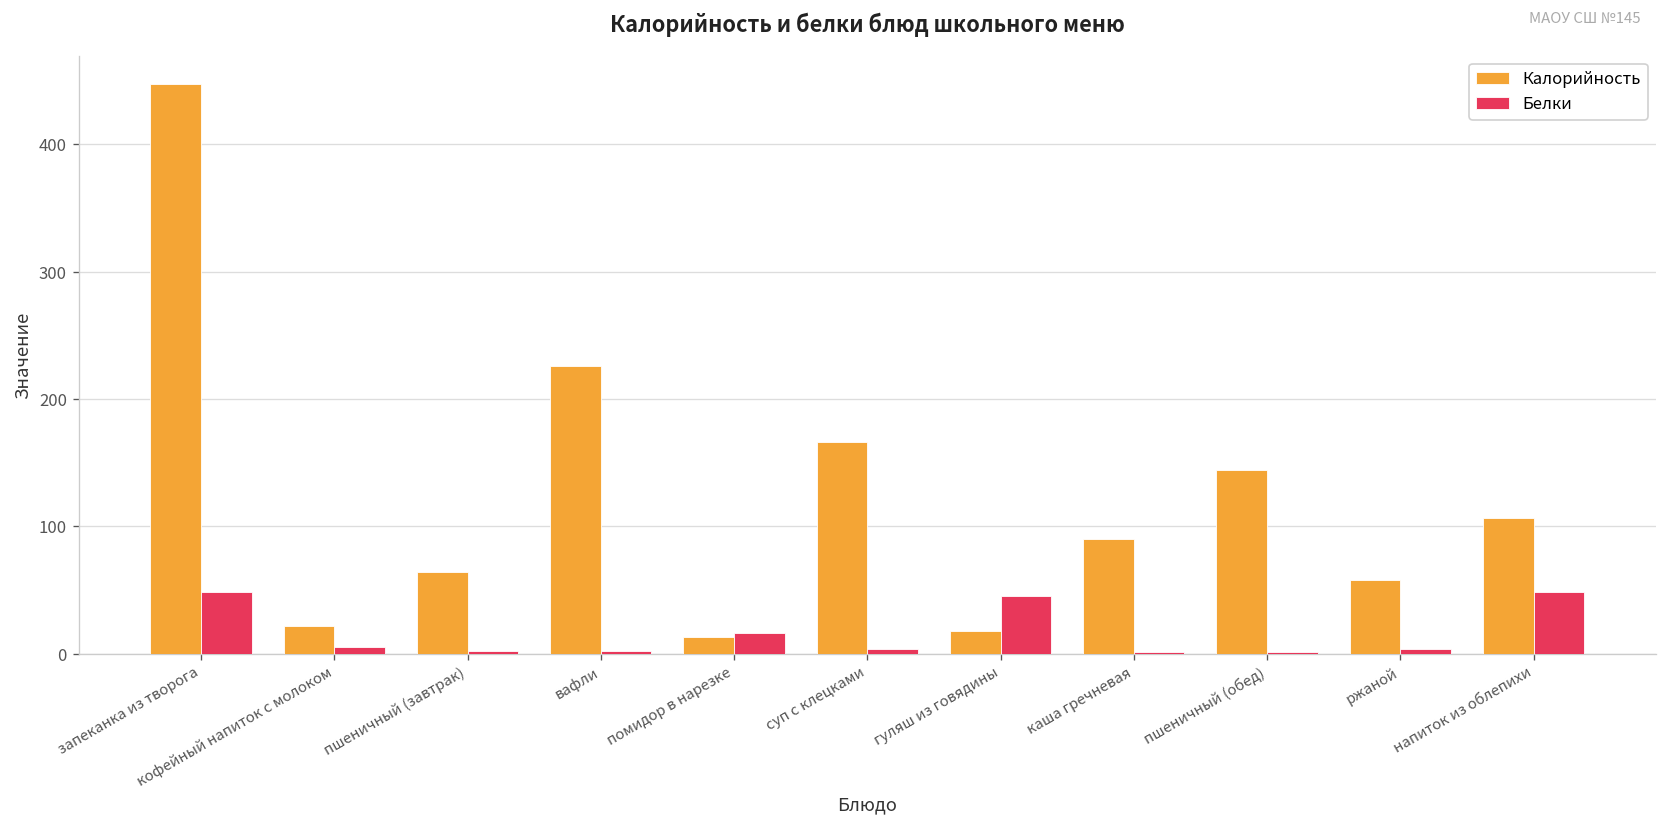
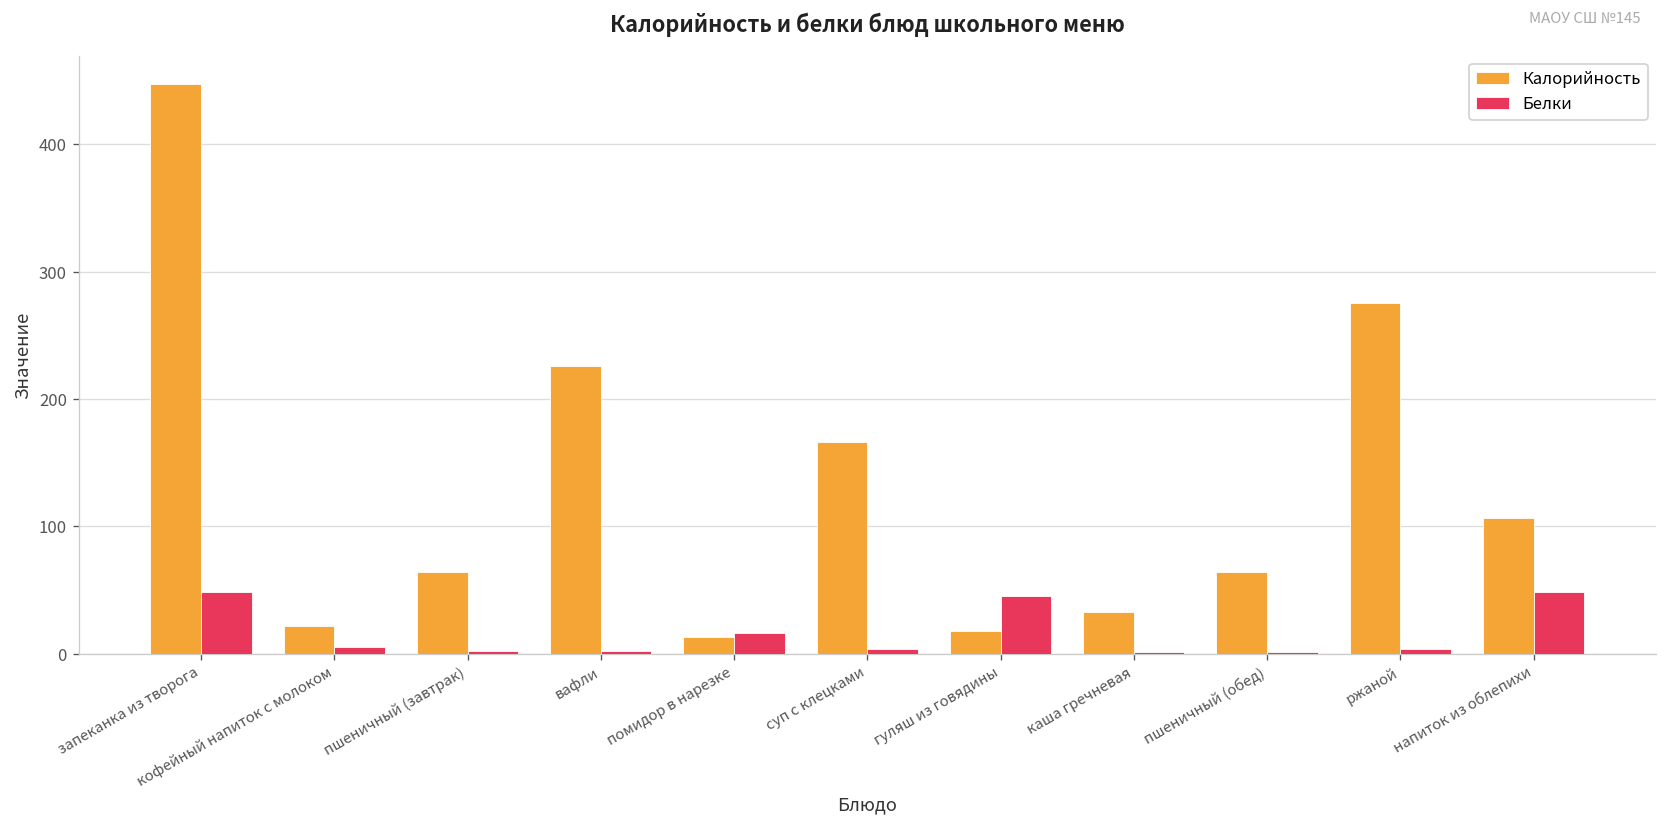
  {
    "Калорийность": {
      "запеканка из творога": 447,
      "кофейный напиток с молоком": 22,
      "пшеничный (завтрак)": 64,
      "вафли": 226,
      "помидор в нарезке": 14,
      "суп с клецками": 166,
      "гуляш из говядины": 18,
-     "каша гречневая": 90,
-     "пшеничный (обед)": 145,
-     "ржаной": 58,
+     "каша гречневая": 33,
+     "пшеничный (обед)": 64,
+     "ржаной": 276,
      "напиток из облепихи": 107
    },
    "Белки": {
      "запеканка из творога": 49,
      "кофейный напиток с молоком": 6,
      "вафли": 2,
      "помидор в нарезке": 16,
      "суп с клецками": 4,
      "гуляш из говядины": 46,
      "ржаной": 4,
      "напиток из облепихи": 48
    }
  }
